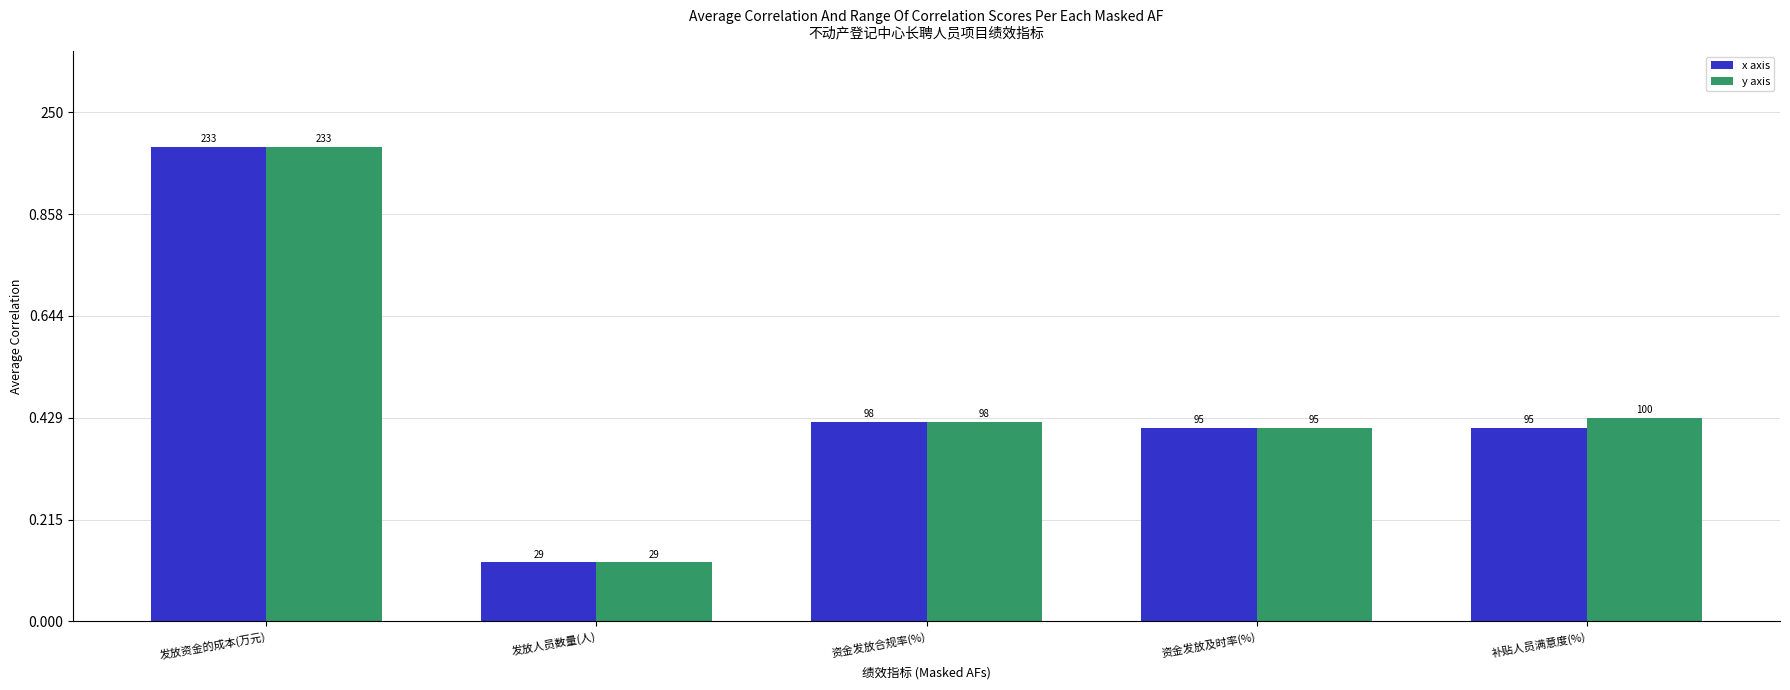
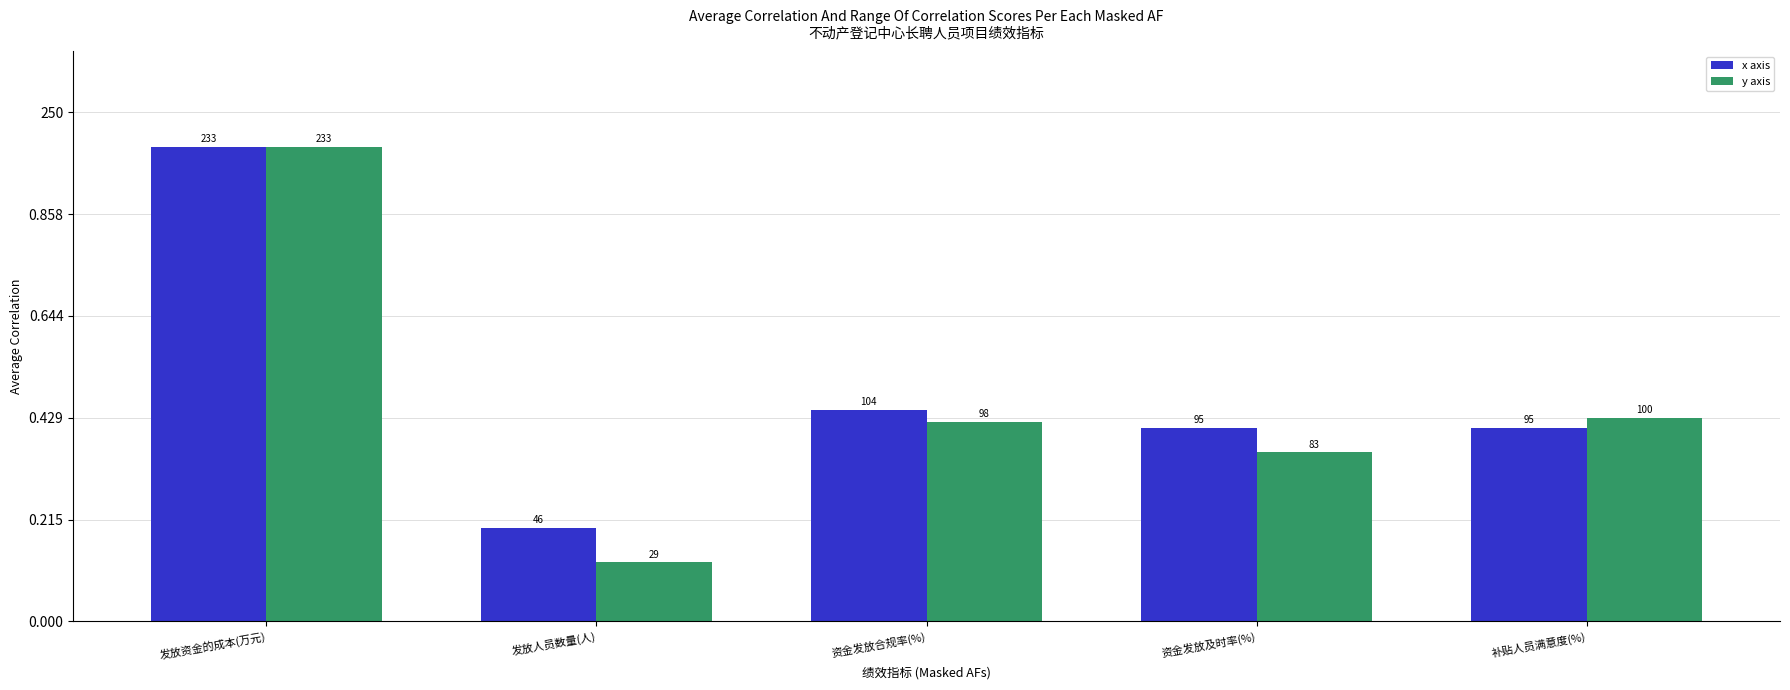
  {
    "x axis": {
      "发放资金的成本(万元)": 233,
-     "发放人员数量(人)": 29,
-     "资金发放合规率(%)": 98,
+     "发放人员数量(人)": 46,
+     "资金发放合规率(%)": 104,
      "资金发放及时率(%)": 95,
      "补贴人员满意度(%)": 95
    },
    "y axis": {
      "发放资金的成本(万元)": 233,
      "发放人员数量(人)": 29,
      "资金发放合规率(%)": 98,
-     "资金发放及时率(%)": 95,
+     "资金发放及时率(%)": 83,
      "补贴人员满意度(%)": 100
    }
  }
